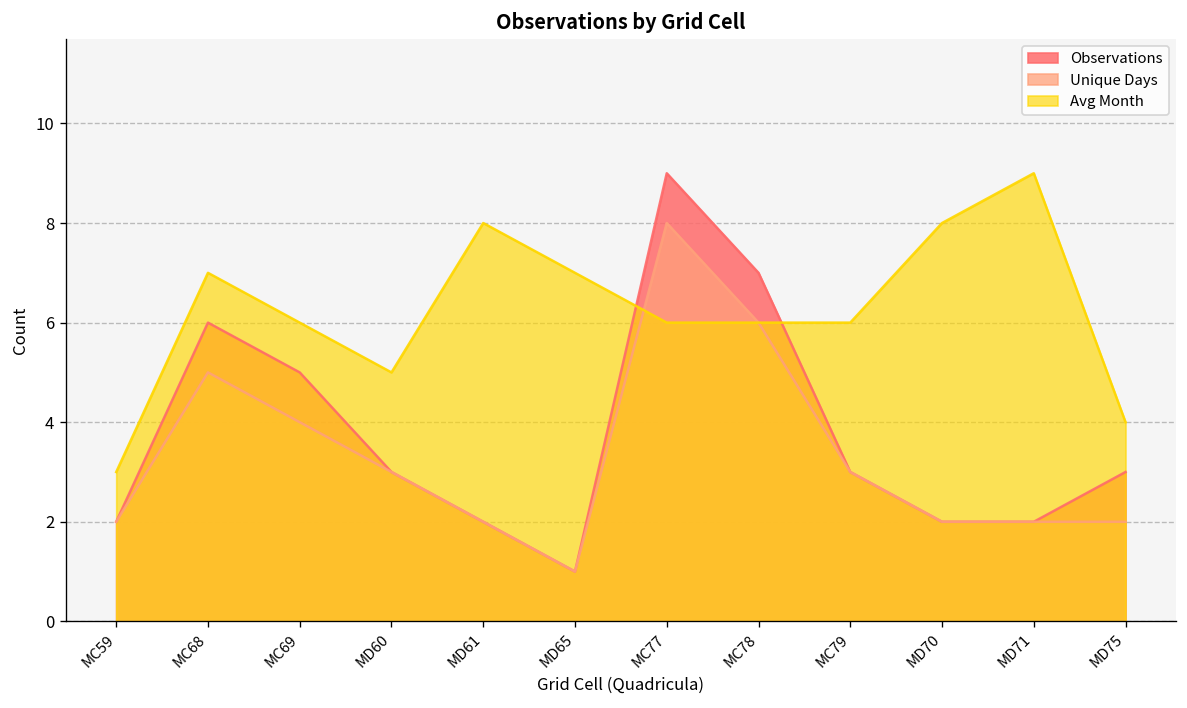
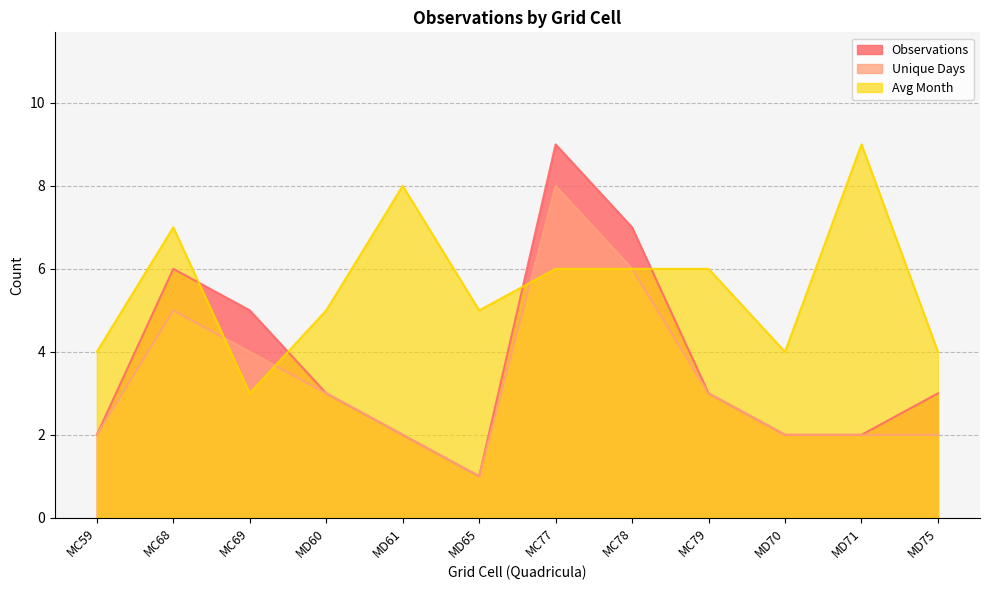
  {
    "Avg Month": {
-     "MC59": 3,
+     "MC59": 4,
      "MC68": 7,
-     "MC69": 6,
+     "MC69": 3,
      "MD60": 5,
      "MD61": 8,
-     "MD65": 7,
+     "MD65": 5,
      "MC77": 6,
      "MC79": 6,
-     "MD70": 8,
+     "MD70": 4,
      "MD71": 9,
      "MD75": 4
    }
  }
